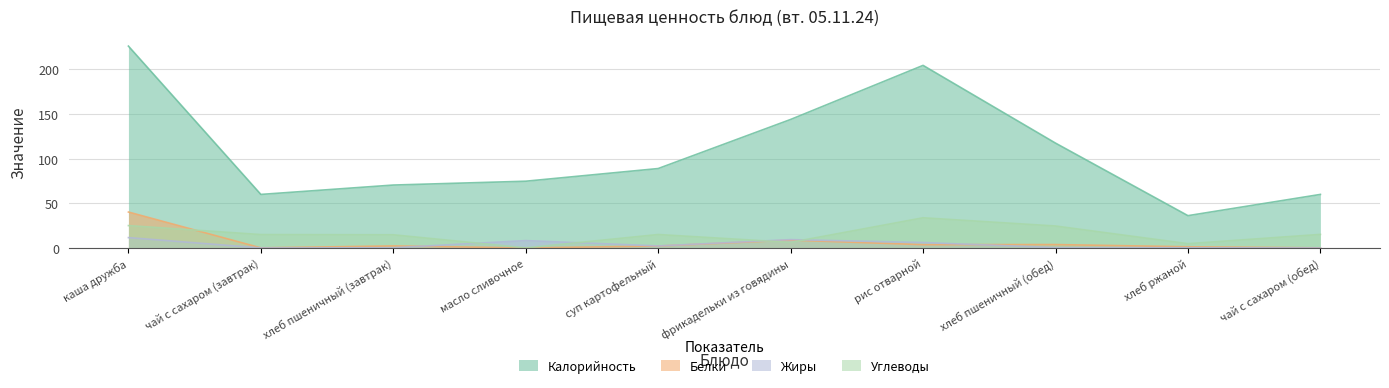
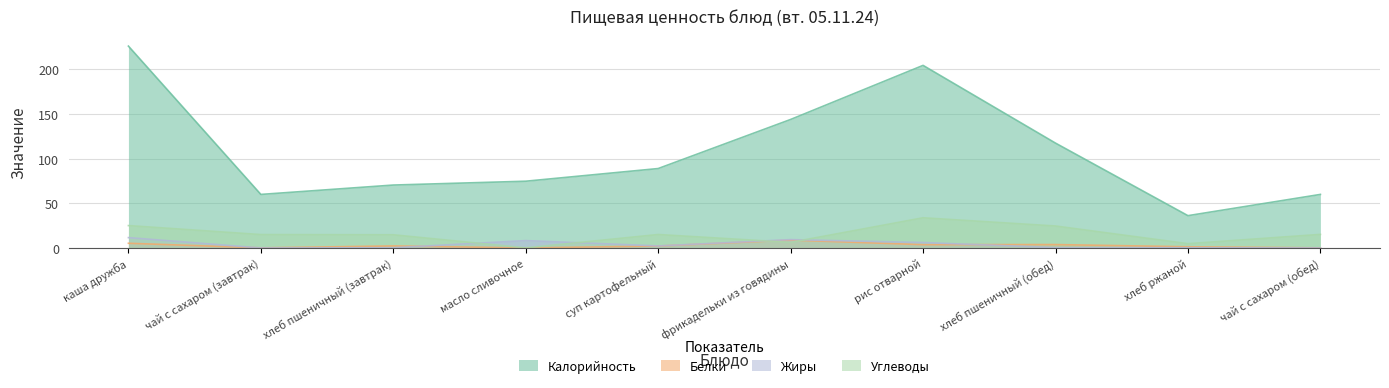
  {
    "Белки": {
-     "каша дружба": 40,
+     "каша дружба": 10,
      "хлеб пшеничный (обед)": 0
    }
  }
